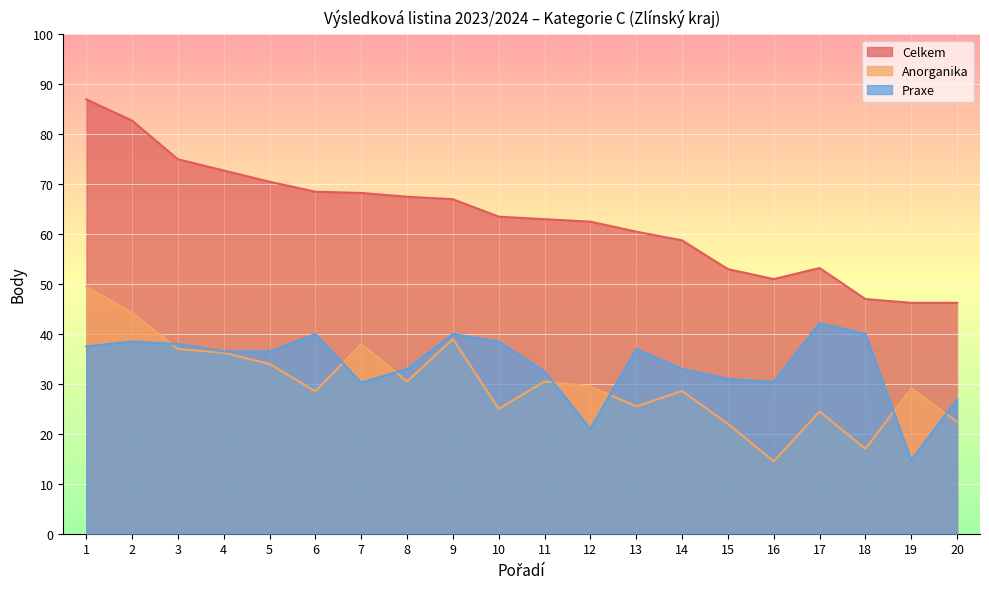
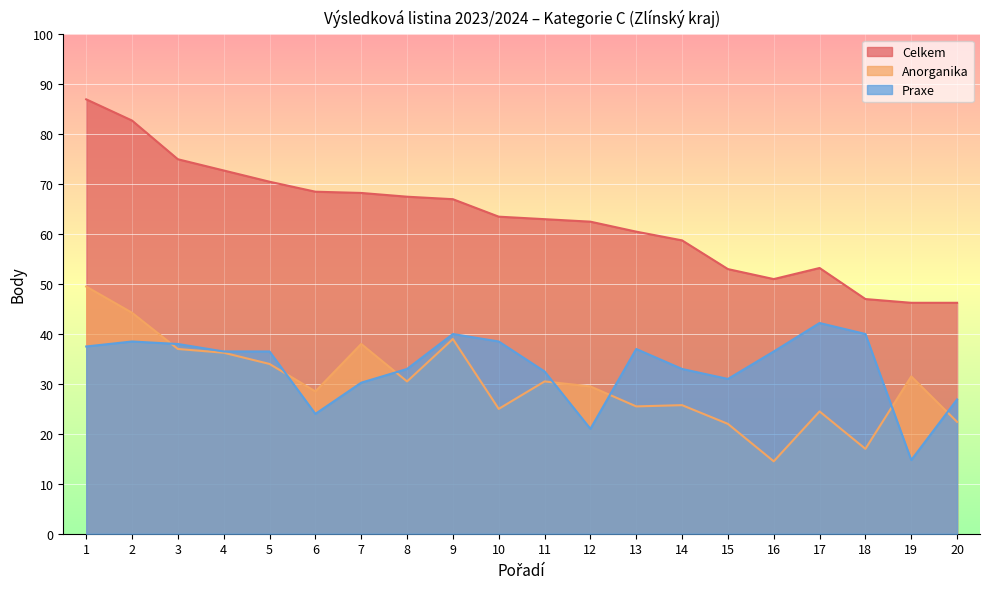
  {
    "Celkem": {
      "1": 87,
      "2": 83,
      "3": 75,
      "4": 73,
      "5": 71,
      "6": 69,
      "7": 68,
      "8": 68,
      "9": 67,
      "10": 64,
      "11": 63,
      "12": 63,
      "13": 61,
      "14": 59,
      "15": 53,
      "16": 51,
      "17": 53,
      "18": 47,
      "19": 46,
      "20": 46
    },
    "Anorganika": {
      "1": 50,
      "2": 44,
      "3": 37,
      "5": 34,
      "6": 29,
      "7": 38,
      "8": 31,
      "9": 39,
      "10": 25,
      "11": 31,
      "12": 30,
      "13": 26,
-     "14": 29,
+     "14": 26,
      "15": 22,
      "16": 15,
      "17": 24,
      "18": 17,
-     "19": 29,
+     "19": 32,
      "20": 22
    },
    "Praxe": {
      "1": 38,
      "2": 39,
      "3": 38,
      "5": 37,
-     "6": 40,
+     "6": 24,
      "7": 30,
      "8": 33,
      "9": 40,
      "10": 39,
      "11": 33,
      "12": 21,
      "13": 37,
      "14": 33,
      "15": 31,
-     "16": 30,
+     "16": 37,
      "17": 42,
      "18": 40,
      "19": 15,
      "20": 27
    }
  }
